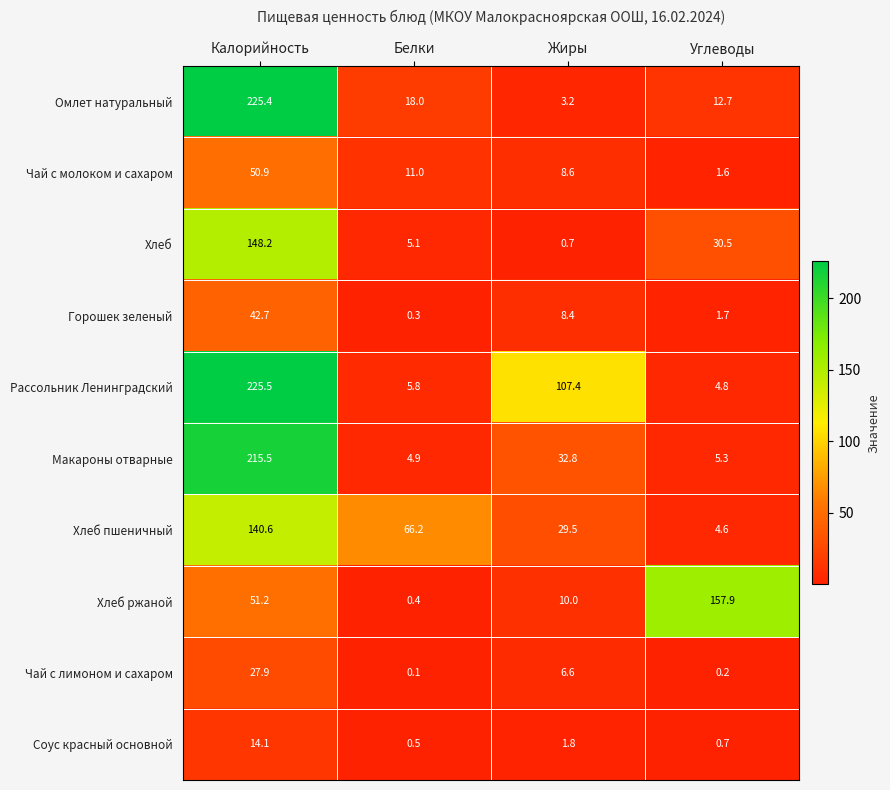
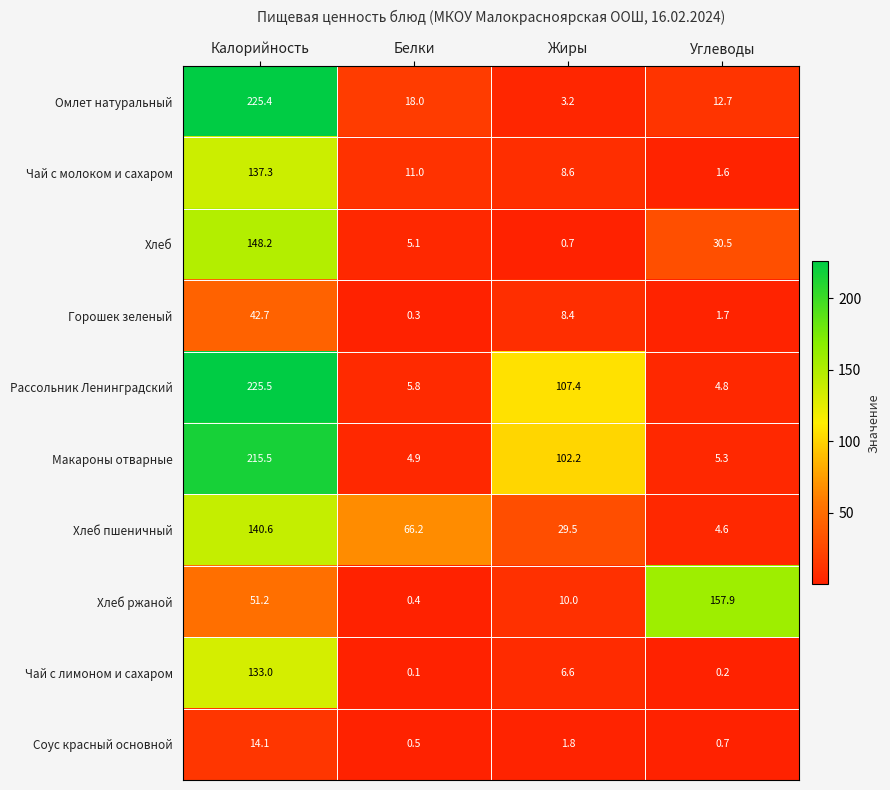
  {
    "Омлет натуральный": {
      "Калорийность": 225.4,
      "Белки": 18.0,
      "Жиры": 3.2,
      "Углеводы": 12.7
    },
    "Чай с молоком и сахаром": {
-     "Калорийность": 50.9,
+     "Калорийность": 137.3,
      "Белки": 11.0,
      "Жиры": 8.6,
      "Углеводы": 1.6
    },
    "Хлеб": {
      "Калорийность": 148.2,
      "Белки": 5.1,
      "Жиры": 0.7,
      "Углеводы": 30.5
    },
    "Горошек зеленый": {
      "Калорийность": 42.7,
      "Белки": 0.3,
      "Жиры": 8.4,
      "Углеводы": 1.7
    },
    "Рассольник Ленинградский": {
      "Калорийность": 225.5,
      "Белки": 5.8,
      "Жиры": 107.4,
      "Углеводы": 4.8
    },
    "Макароны отварные": {
      "Калорийность": 215.5,
      "Белки": 4.9,
-     "Жиры": 32.8,
+     "Жиры": 102.2,
      "Углеводы": 5.3
    },
    "Хлеб пшеничный": {
      "Калорийность": 140.6,
      "Белки": 66.2,
      "Жиры": 29.5,
      "Углеводы": 4.6
    },
    "Хлеб ржаной": {
      "Калорийность": 51.2,
      "Белки": 0.4,
      "Жиры": 10.0,
      "Углеводы": 157.9
    },
    "Чай с лимоном и сахаром": {
-     "Калорийность": 27.9,
+     "Калорийность": 133.0,
      "Белки": 0.1,
      "Жиры": 6.6,
      "Углеводы": 0.2
    },
    "Соус красный основной": {
      "Калорийность": 14.1,
      "Белки": 0.5,
      "Жиры": 1.8,
      "Углеводы": 0.7
    }
  }
